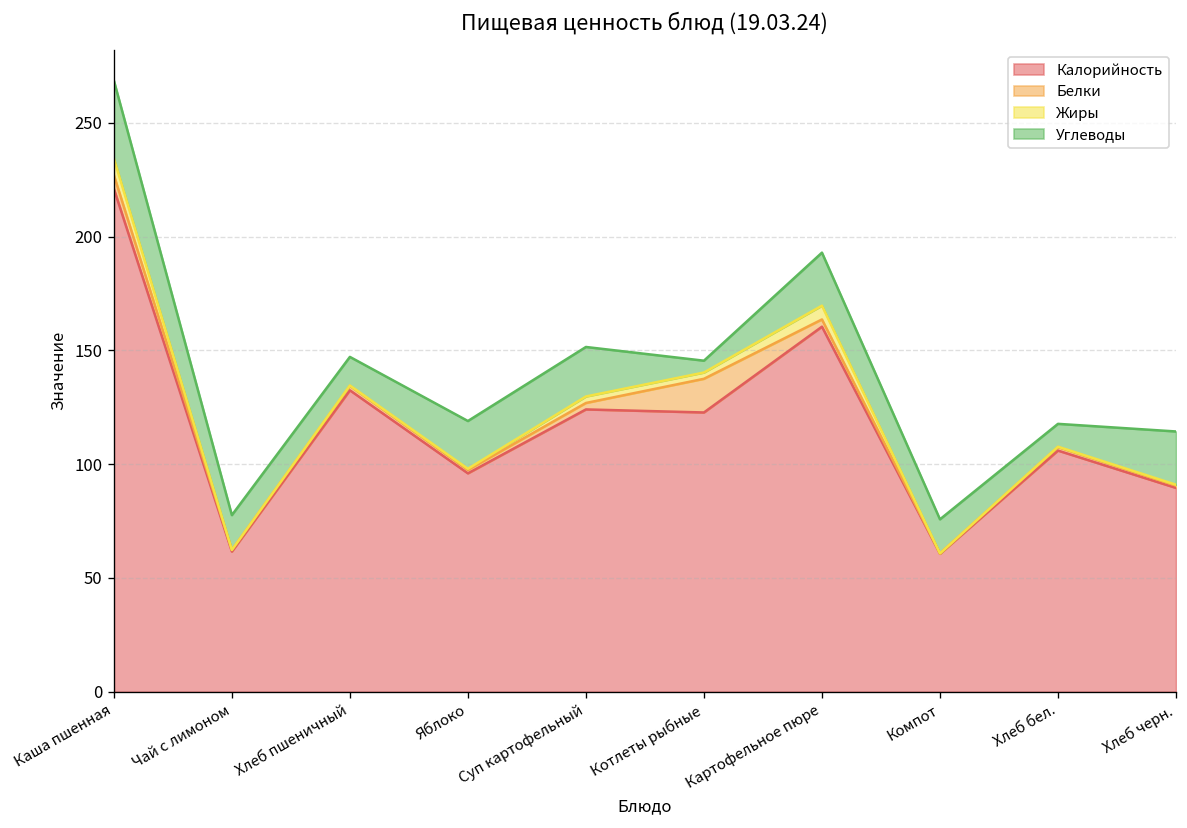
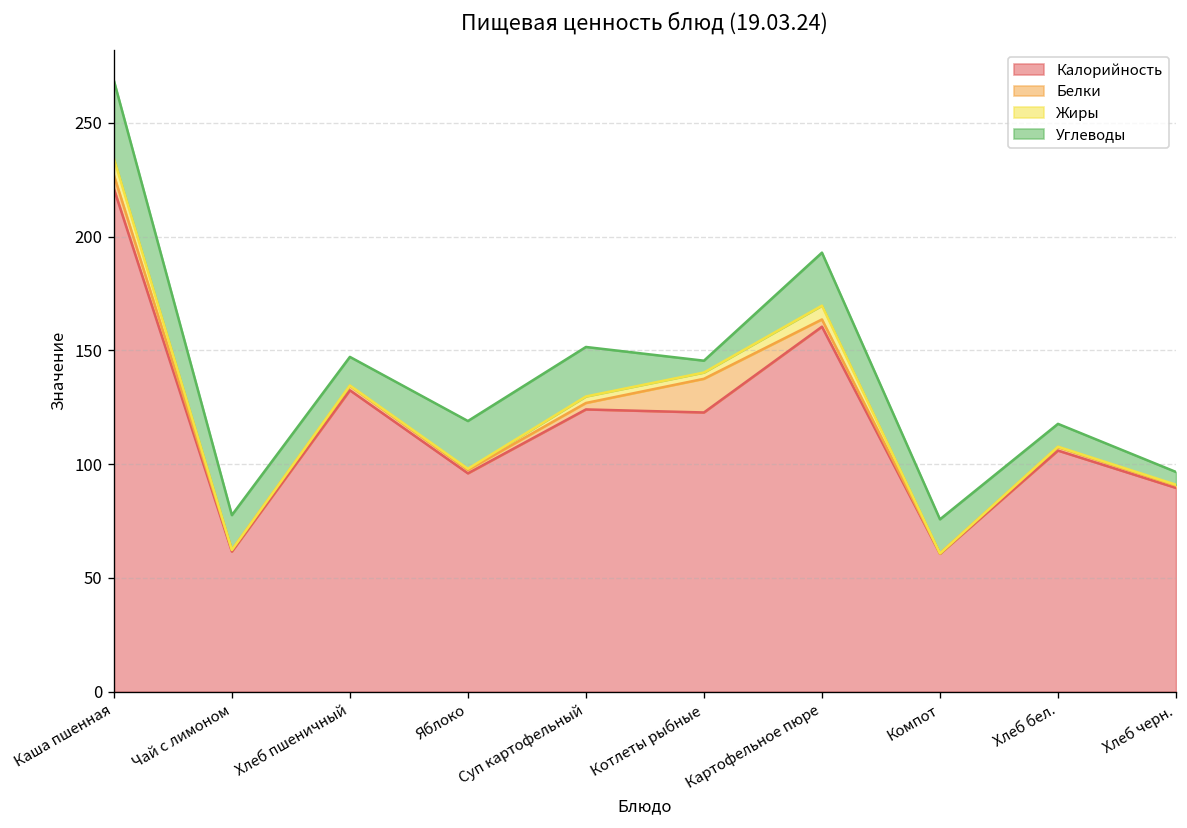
  {
    "Калорийность": {
      "Каша пшенная": 221,
      "Хлеб пшеничный": 133,
      "Яблоко": 96,
      "Суп картофельный": 124,
      "Котлеты рыбные": 123,
      "Картофельное пюре": 160,
      "Хлеб бел.": 106
    },
    "Углеводы": {
      "Каша пшенная": 34,
      "Чай с лимоном": 15,
      "Хлеб пшеничный": 13,
      "Яблоко": 21,
      "Суп картофельный": 22,
      "Котлеты рыбные": 5,
      "Картофельное пюре": 23,
      "Компот": 15,
      "Хлеб бел.": 10,
-     "Хлеб черн.": 23
+     "Хлеб черн.": 6
    }
  }
